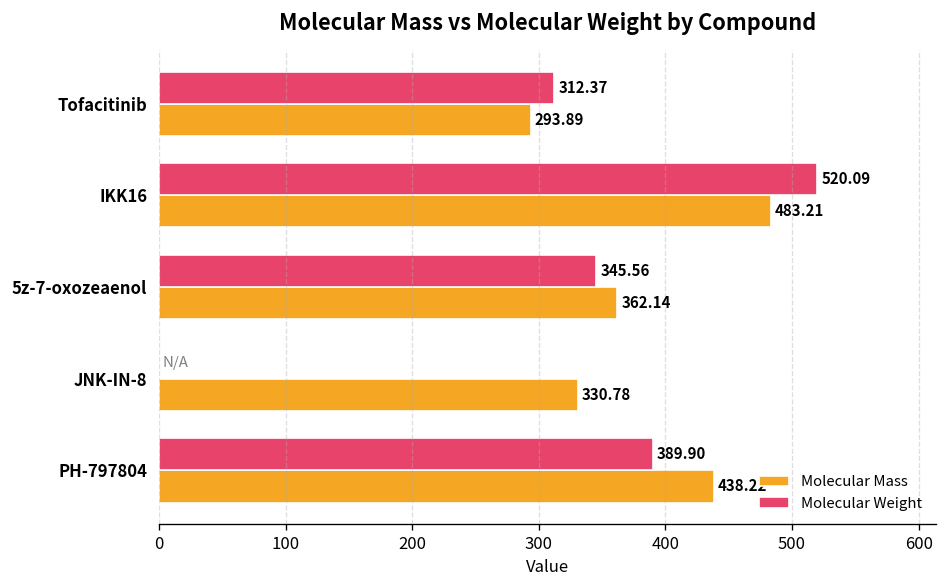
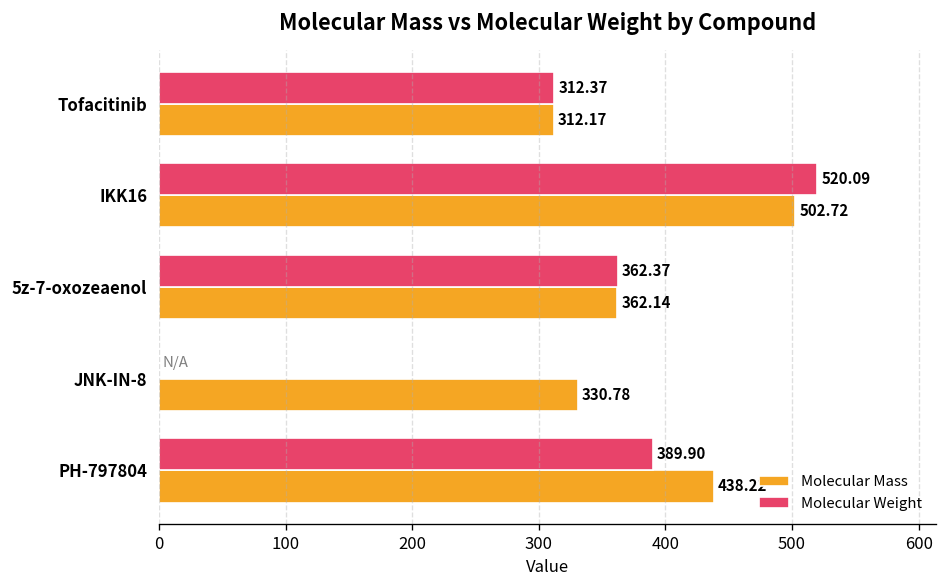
  {
    "Molecular Mass": {
-     "Tofacitinib": 293.89,
-     "IKK16": 483.21,
+     "Tofacitinib": 312.17,
+     "IKK16": 502.72,
      "5z-7-oxozeaenol": 362.14,
      "JNK-IN-8": 330.78,
      "PH-797804": 438.22
    },
    "Molecular Weight": {
      "Tofacitinib": 312.37,
      "IKK16": 520.09,
-     "5z-7-oxozeaenol": 345.56,
+     "5z-7-oxozeaenol": 362.37,
      "PH-797804": 389.90
    }
  }
